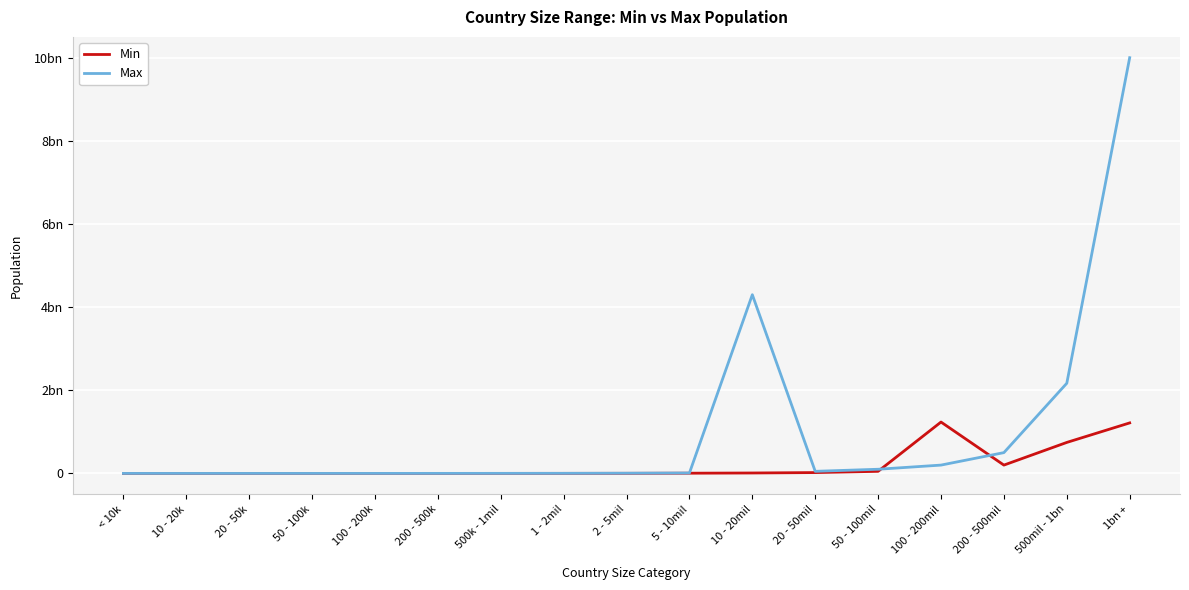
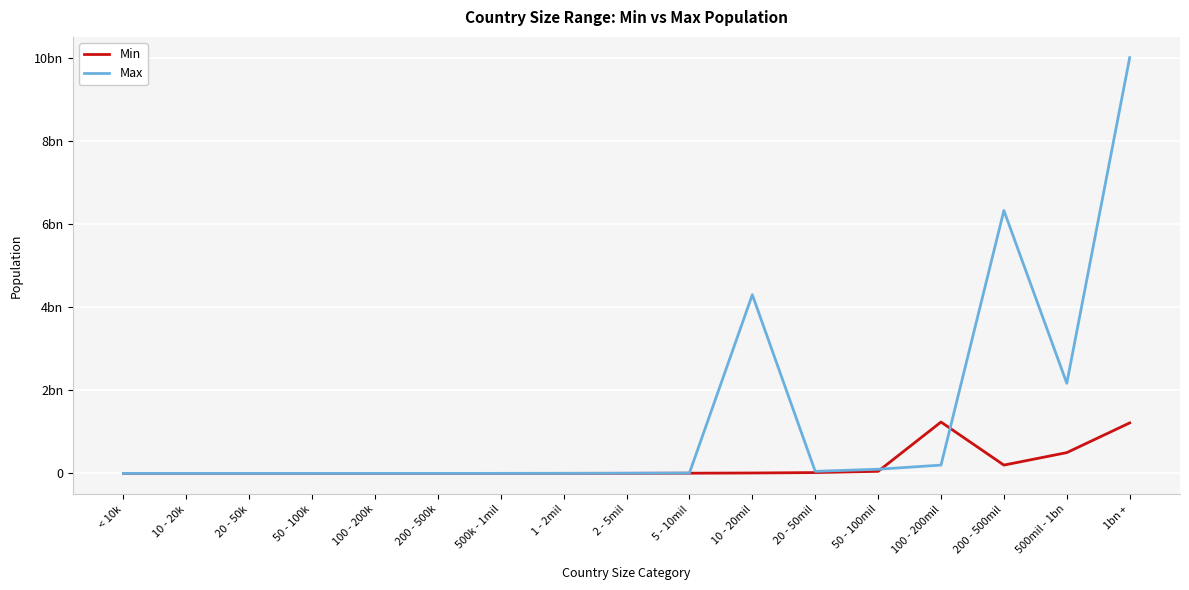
  {
    "Min": {
      "10 - 20mil": 0,
      "100 - 200mil": 1200000000,
      "200 - 500mil": 200000000,
-     "500mil - 1bn": 700000000,
+     "500mil - 1bn": 500000000,
      "1bn +": 1200000000
    },
    "Max": {
      "10 - 20mil": 4300000000,
      "100 - 200mil": 200000000,
-     "200 - 500mil": 500000000,
+     "200 - 500mil": 6300000000,
      "500mil - 1bn": 2200000000,
      "1bn +": 10000000000
    }
  }
